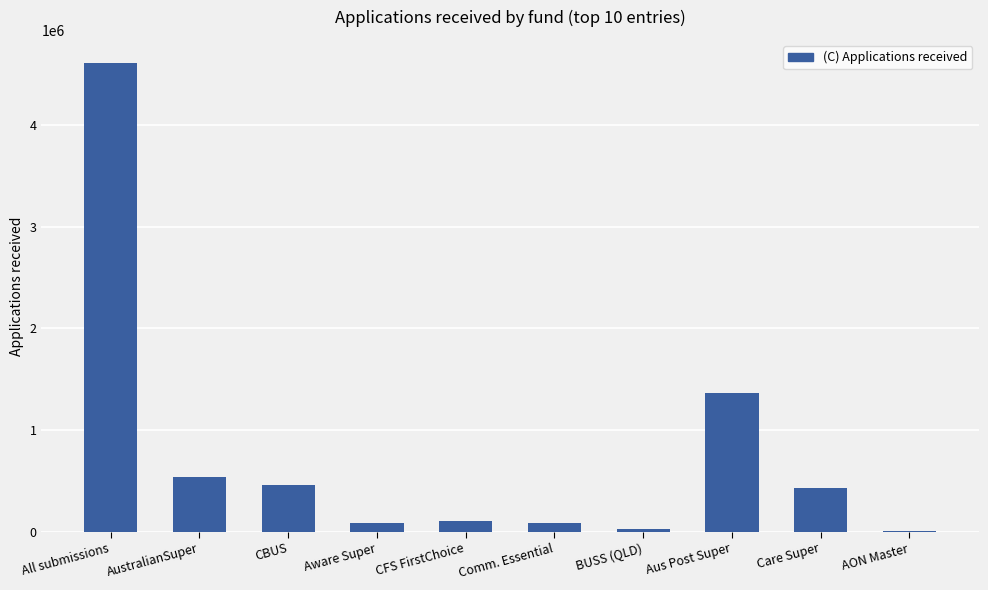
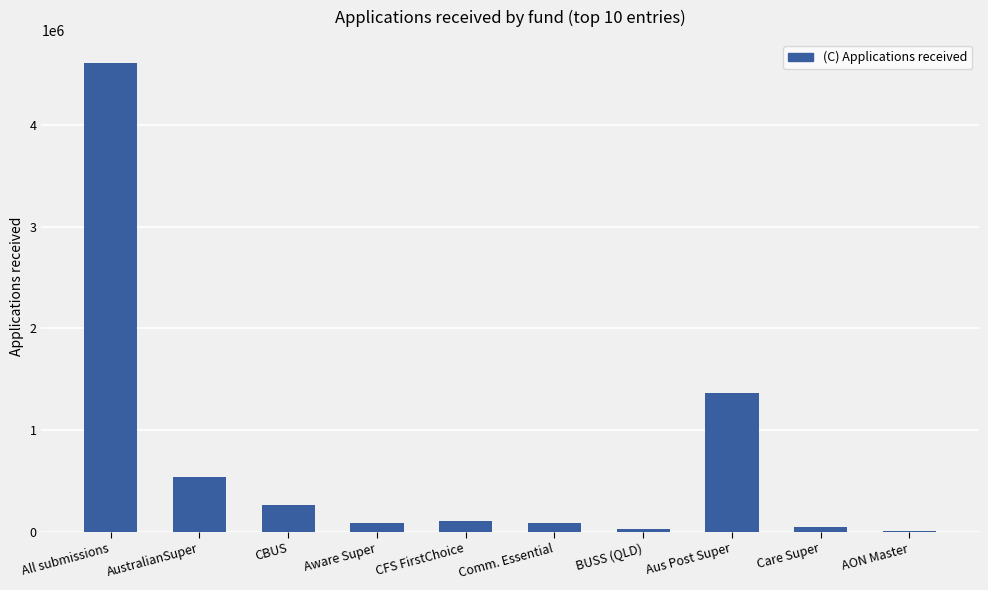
  {
    "All submissions": 4610000,
    "AustralianSuper": 540000,
-   "CBUS": 460000,
+   "CBUS": 260000,
    "Aware Super": 80000,
    "CFS FirstChoice": 100000,
    "Comm. Essential": 90000,
    "BUSS (QLD)": 30000,
    "Aus Post Super": 1370000,
-   "Care Super": 430000
+   "Care Super": 50000
  }
